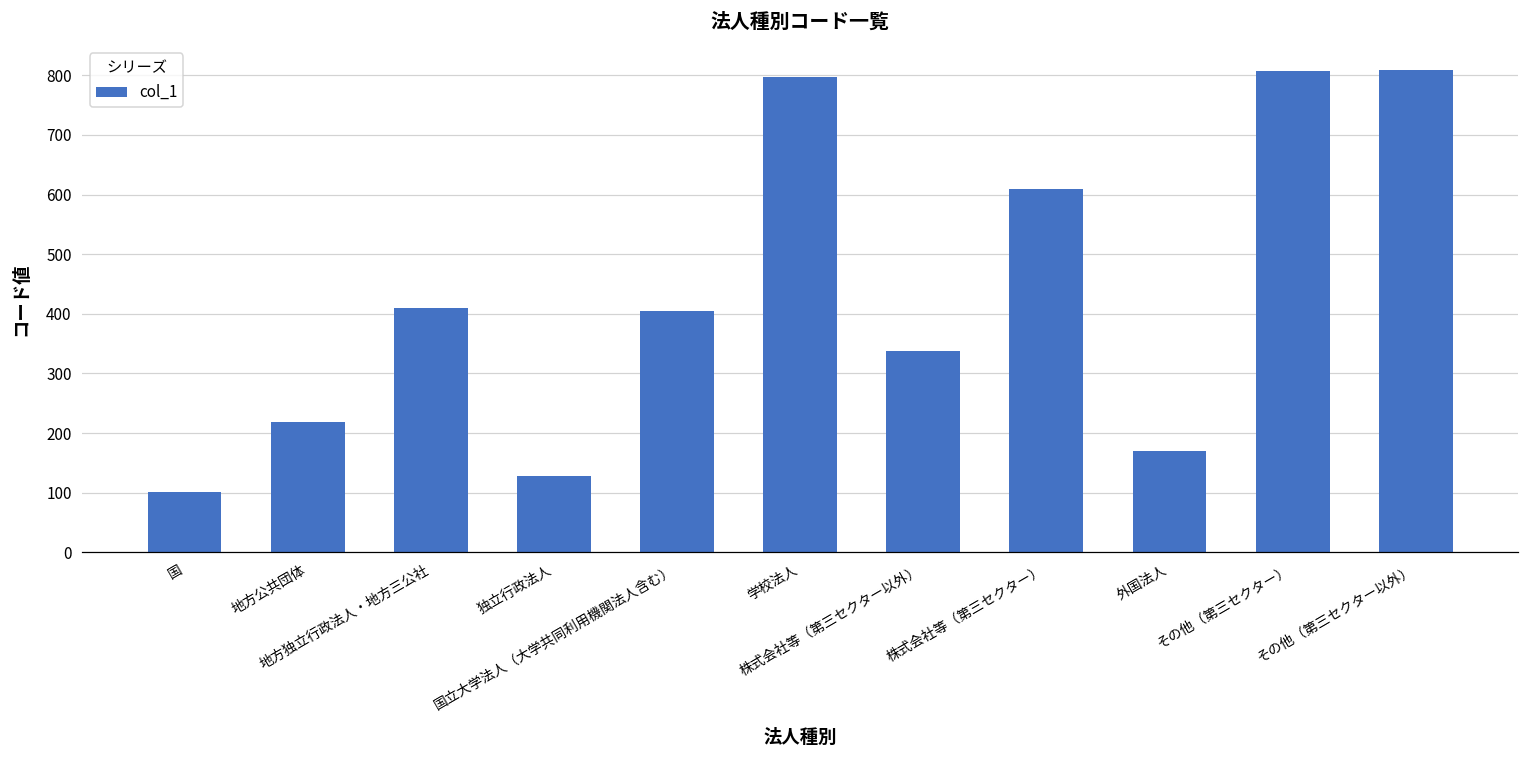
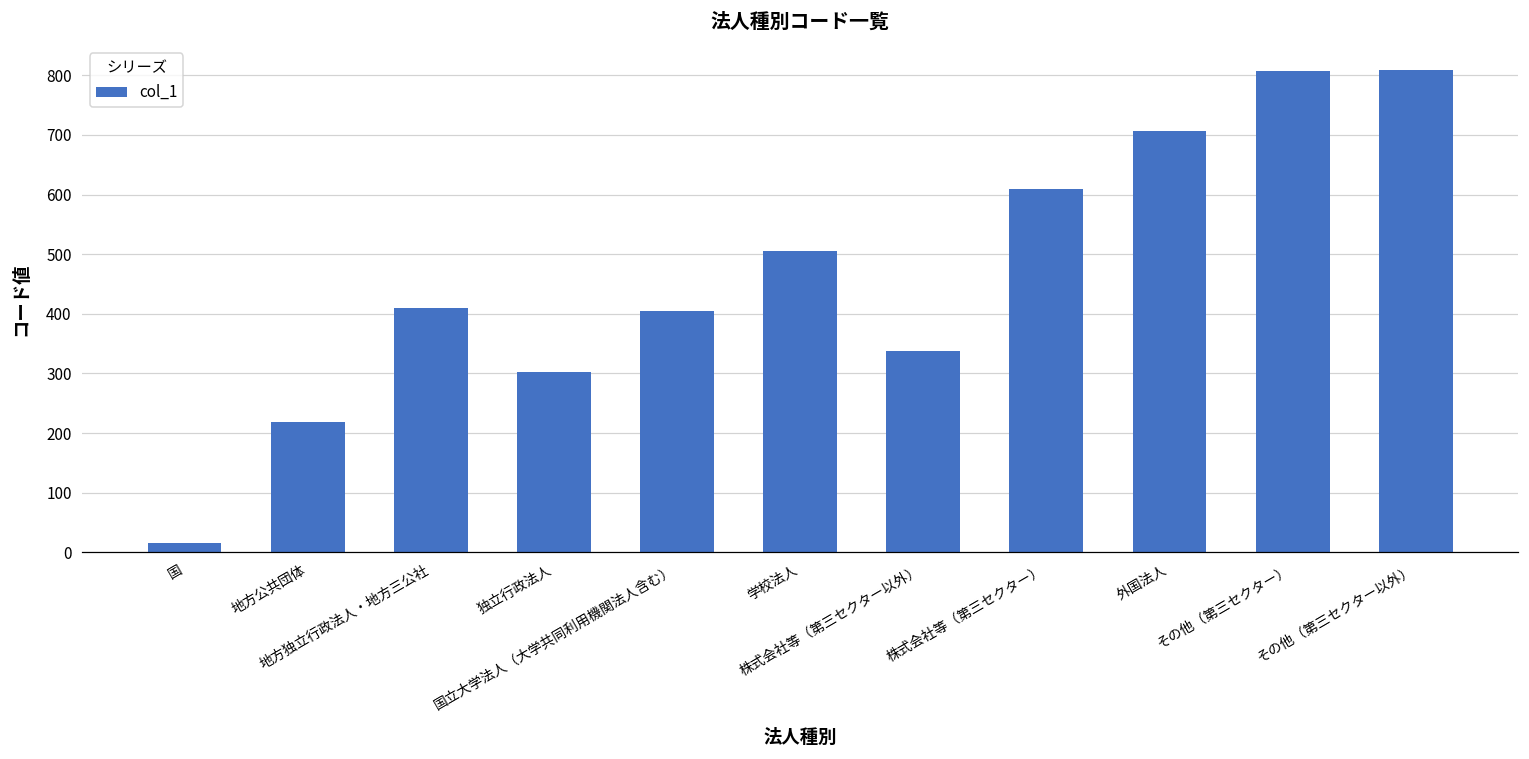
  {
-   "国": 100,
+   "国": 20,
    "地方公共団体": 220,
    "地方独立行政法人・地方三公社": 410,
-   "独立行政法人": 130,
+   "独立行政法人": 300,
    "国立大学法人（大学共同利用機関法人含む）": 400,
-   "学校法人": 800,
+   "学校法人": 510,
    "株式会社等（第三セクター以外）": 340,
    "株式会社等（第三セクター）": 610,
-   "外国法人": 170,
+   "外国法人": 710,
    "その他（第三セクター）": 810,
    "その他（第三セクター以外）": 810
  }
